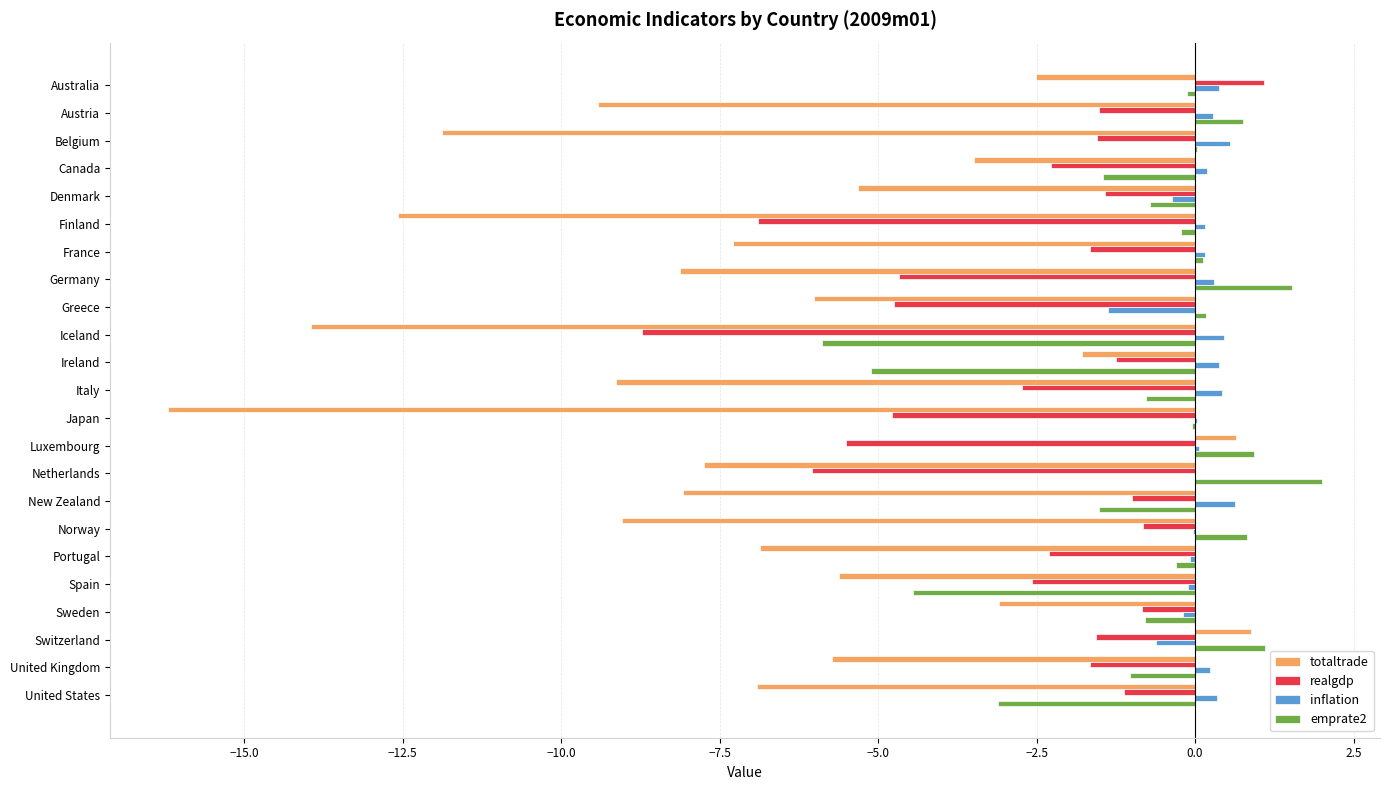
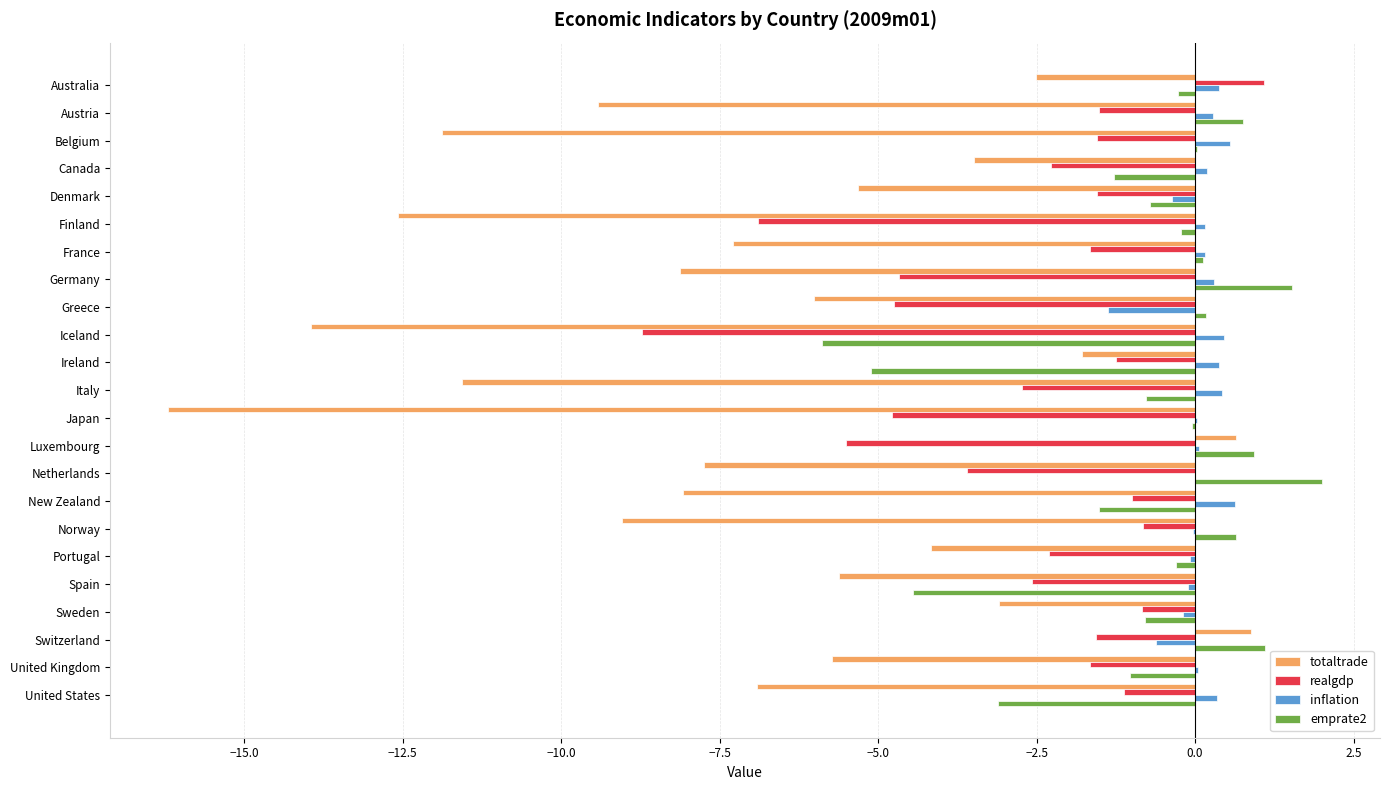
  {
    "totaltrade": {
      "Australia": -2.5,
      "Austria": -9.4,
      "Belgium": -11.9,
      "Canada": -3.5,
      "Denmark": -5.3,
      "Finland": -12.6,
      "France": -7.3,
      "Germany": -8.1,
      "Greece": -6.0,
      "Iceland": -14.0,
      "Ireland": -1.8,
-     "Italy": -9.1,
+     "Italy": -11.6,
      "Japan": -16.2,
      "Luxembourg": 0.6,
      "Netherlands": -7.7,
      "New Zealand": -8.1,
      "Norway": -9.0,
-     "Portugal": -6.9,
+     "Portugal": -4.2,
      "Spain": -5.6,
      "Sweden": -3.1,
      "Switzerland": 0.9,
      "United Kingdom": -5.7,
      "United States": -6.9
    },
    "realgdp": {
      "Australia": 1.1,
      "Austria": -1.5,
      "Belgium": -1.5,
      "Canada": -2.3,
-     "Denmark": -1.4,
+     "Denmark": -1.6,
      "Finland": -6.9,
      "France": -1.7,
      "Germany": -4.7,
      "Greece": -4.8,
      "Iceland": -8.7,
      "Ireland": -1.3,
      "Italy": -2.7,
      "Japan": -4.8,
      "Luxembourg": -5.5,
-     "Netherlands": -6.0,
+     "Netherlands": -3.6,
      "New Zealand": -1.0,
      "Norway": -0.8,
      "Portugal": -2.3,
      "Spain": -2.6,
      "Sweden": -0.8,
      "Switzerland": -1.6,
      "United Kingdom": -1.7,
      "United States": -1.1
    },
    "inflation": {
      "Australia": 0.4,
      "Austria": 0.3,
      "Belgium": 0.5,
      "Canada": 0.2,
      "Denmark": -0.4,
      "Finland": 0.2,
      "France": 0.2,
      "Germany": 0.3,
      "Greece": -1.4,
      "Iceland": 0.5,
      "Ireland": 0.4,
      "Italy": 0.4,
      "Luxembourg": 0.1,
      "New Zealand": 0.6,
      "Norway": 0.0,
      "Portugal": -0.1,
      "Spain": -0.1,
      "Sweden": -0.2,
      "Switzerland": -0.6,
-     "United Kingdom": 0.2,
+     "United Kingdom": 0.0,
      "United States": 0.4
    },
    "emprate2": {
-     "Australia": -0.1,
+     "Australia": -0.3,
      "Austria": 0.8,
-     "Canada": -1.5,
+     "Canada": -1.3,
      "Denmark": -0.7,
      "Finland": -0.2,
      "France": 0.1,
      "Germany": 1.5,
      "Greece": 0.2,
      "Iceland": -5.9,
      "Ireland": -5.1,
      "Italy": -0.8,
      "Japan": 0.0,
      "Luxembourg": 0.9,
      "Netherlands": 2.0,
      "New Zealand": -1.5,
-     "Norway": 0.8,
+     "Norway": 0.6,
      "Portugal": -0.3,
      "Spain": -4.4,
      "Sweden": -0.8,
      "Switzerland": 1.1,
      "United Kingdom": -1.0,
      "United States": -3.1
    }
  }
